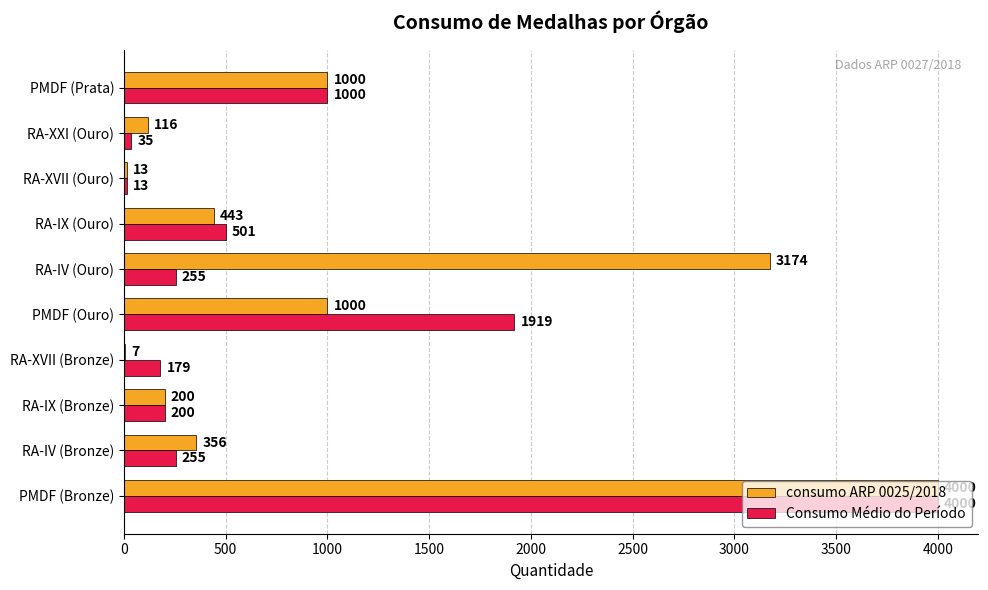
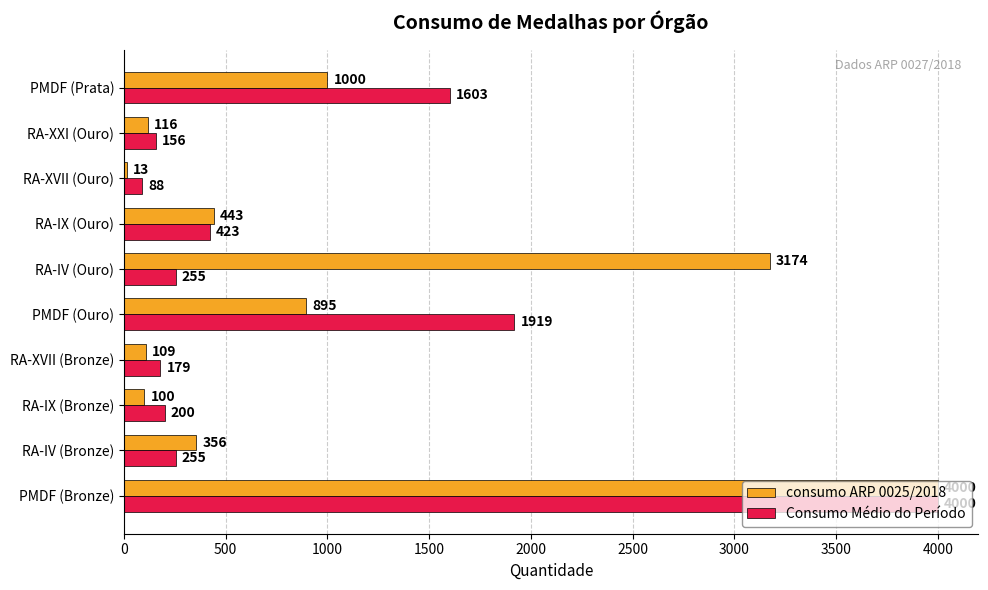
  {
    "consumo ARP 0025/2018": {
      "PMDF (Prata)": 1000,
      "RA-XXI (Ouro)": 116,
      "RA-XVII (Ouro)": 13,
      "RA-IX (Ouro)": 443,
      "RA-IV (Ouro)": 3174,
-     "PMDF (Ouro)": 1000,
-     "RA-XVII (Bronze)": 7,
-     "RA-IX (Bronze)": 200,
+     "PMDF (Ouro)": 895,
+     "RA-XVII (Bronze)": 109,
+     "RA-IX (Bronze)": 100,
      "RA-IV (Bronze)": 356
    },
    "Consumo Médio do Período": {
-     "PMDF (Prata)": 1000,
-     "RA-XXI (Ouro)": 35,
-     "RA-XVII (Ouro)": 13,
-     "RA-IX (Ouro)": 501,
+     "PMDF (Prata)": 1603,
+     "RA-XXI (Ouro)": 156,
+     "RA-XVII (Ouro)": 88,
+     "RA-IX (Ouro)": 423,
      "RA-IV (Ouro)": 255,
      "PMDF (Ouro)": 1919,
      "RA-XVII (Bronze)": 179,
      "RA-IX (Bronze)": 200,
      "RA-IV (Bronze)": 255
    }
  }
